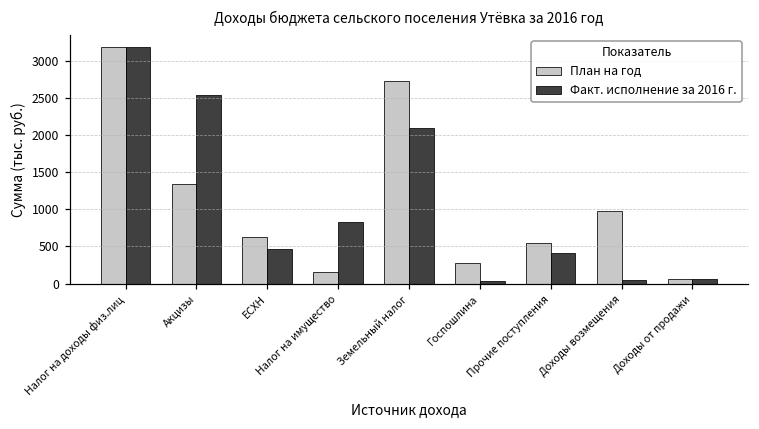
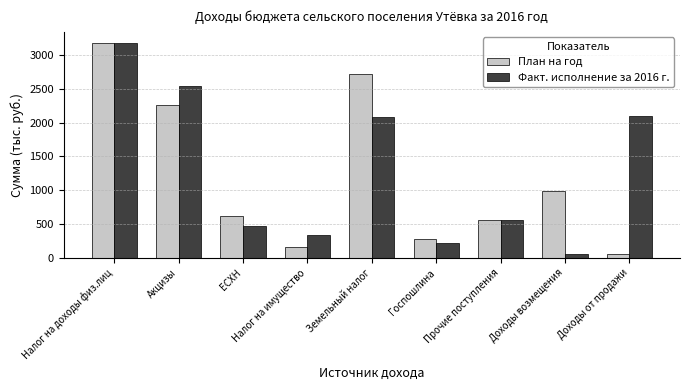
  {
    "План на год": {
      "Налог на доходы физ.лиц": 3200,
-     "Акцизы": 1300,
+     "Акцизы": 2300,
      "ЕСХН": 600,
      "Налог на имущество": 200,
      "Земельный налог": 2700,
      "Госпошлина": 300,
      "Прочие поступления": 600,
      "Доходы возмещения": 1000,
      "Доходы от продажи": 100
    },
    "Факт. исполнение за 2016 г.": {
      "Налог на доходы физ.лиц": 3200,
      "Акцизы": 2500,
      "ЕСХН": 500,
-     "Налог на имущество": 800,
+     "Налог на имущество": 300,
      "Земельный налог": 2100,
-     "Госпошлина": 0,
-     "Прочие поступления": 400,
+     "Госпошлина": 200,
+     "Прочие поступления": 600,
      "Доходы возмещения": 100,
-     "Доходы от продажи": 100
+     "Доходы от продажи": 2100
    }
  }
